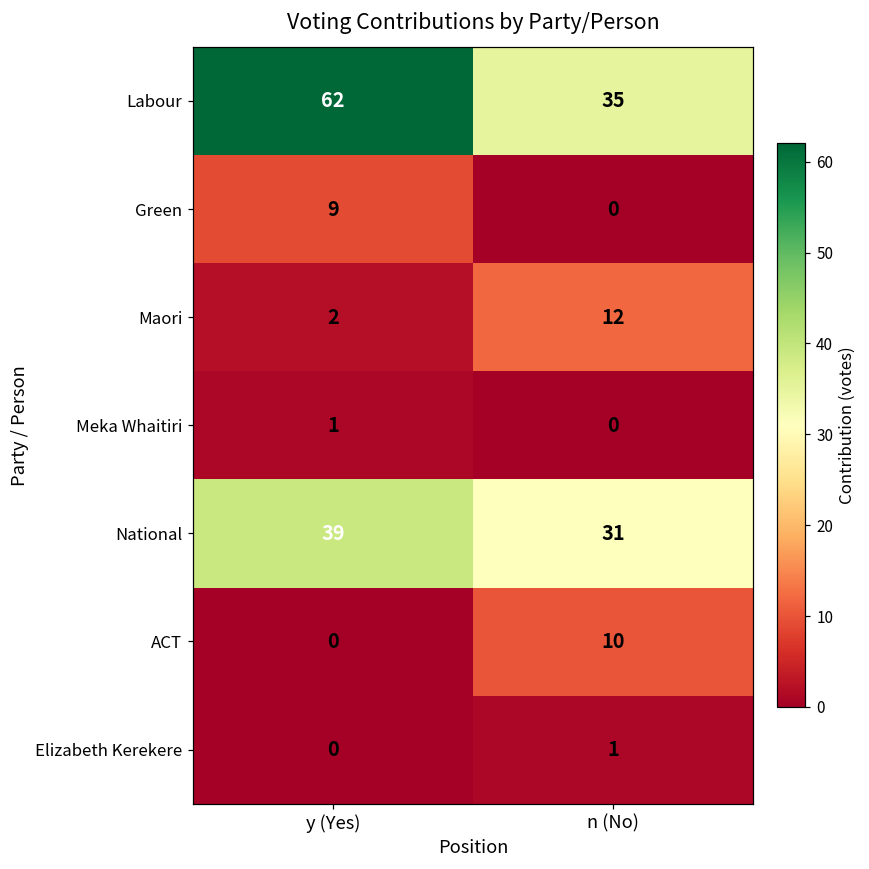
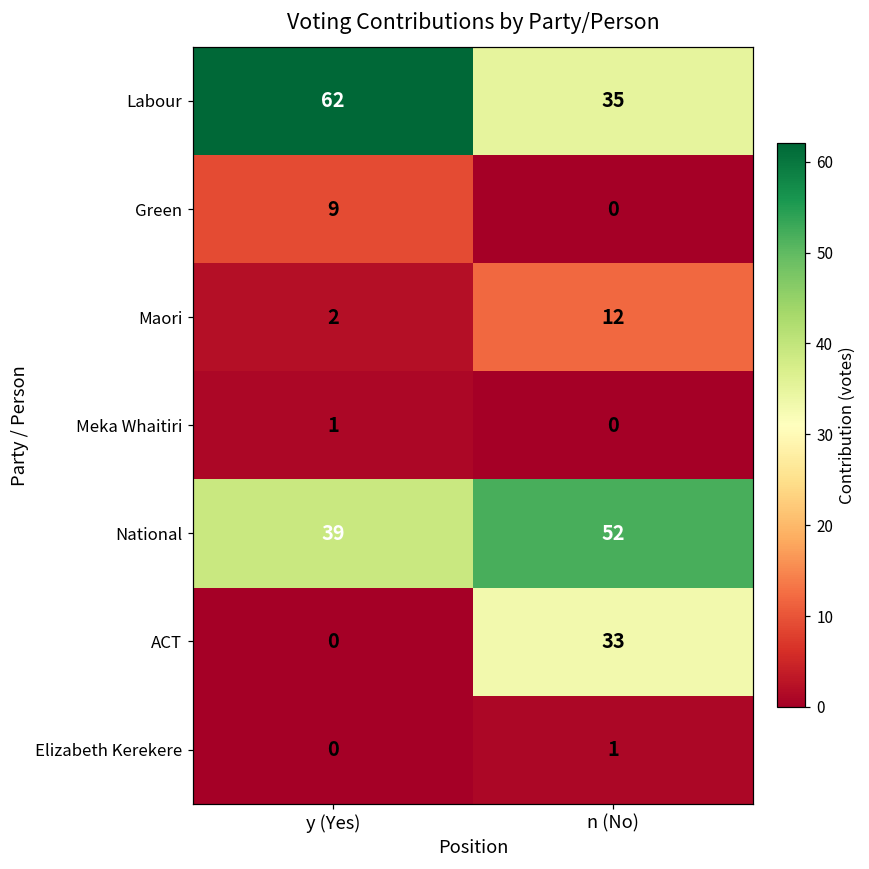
  {
    "Labour": {
      "y (Yes)": 62,
      "n (No)": 35
    },
    "Green": {
      "y (Yes)": 9,
      "n (No)": 0
    },
    "Maori": {
      "y (Yes)": 2,
      "n (No)": 12
    },
    "Meka Whaitiri": {
      "y (Yes)": 1,
      "n (No)": 0
    },
    "National": {
      "y (Yes)": 39,
-     "n (No)": 31
+     "n (No)": 52
    },
    "ACT": {
      "y (Yes)": 0,
-     "n (No)": 10
+     "n (No)": 33
    },
    "Elizabeth Kerekere": {
      "y (Yes)": 0,
      "n (No)": 1
    }
  }
